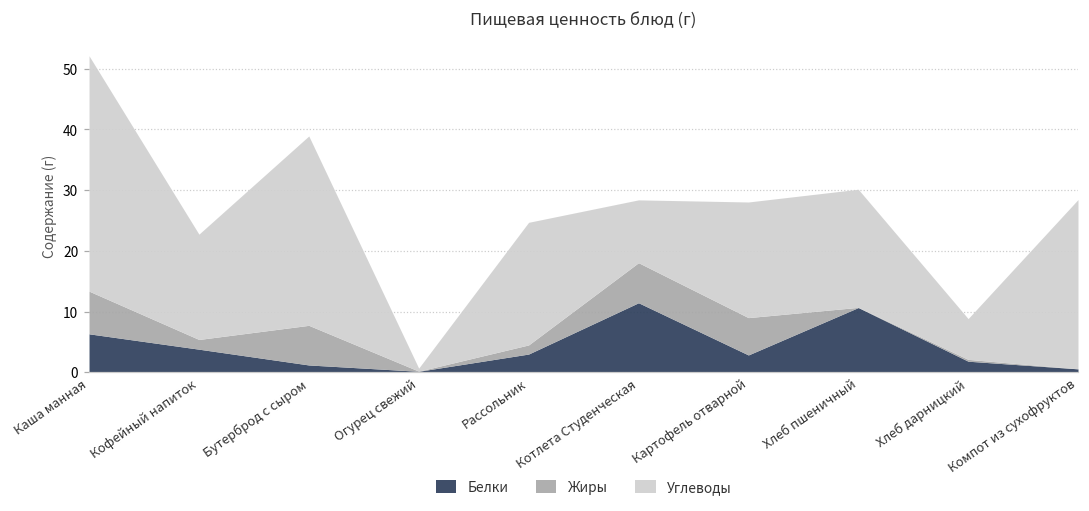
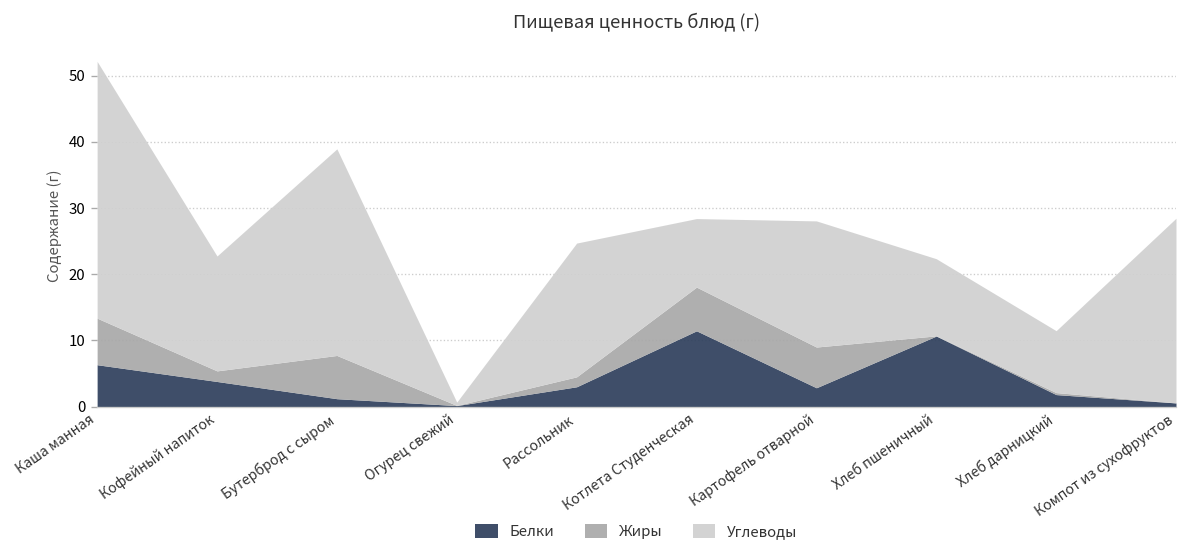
  {
    "Белки": {
      "Каша манная": 6,
      "Кофейный напиток": 4,
      "Бутерброд с сыром": 1,
      "Рассольник": 3,
      "Котлета Студенческая": 11,
      "Картофель отварной": 3
    },
    "Жиры": {
      "Каша манная": 7,
      "Кофейный напиток": 2,
      "Бутерброд с сыром": 7,
      "Рассольник": 2,
      "Котлета Студенческая": 7,
      "Картофель отварной": 6
    },
    "Углеводы": {
      "Каша манная": 39,
      "Кофейный напиток": 17,
      "Бутерброд с сыром": 31,
      "Огурец свежий": 0,
      "Рассольник": 20,
      "Котлета Студенческая": 10,
      "Картофель отварной": 19,
-     "Хлеб пшеничный": 19,
-     "Хлеб дарницкий": 7,
+     "Хлеб пшеничный": 12,
+     "Хлеб дарницкий": 9,
      "Компот из сухофруктов": 28
    }
  }
